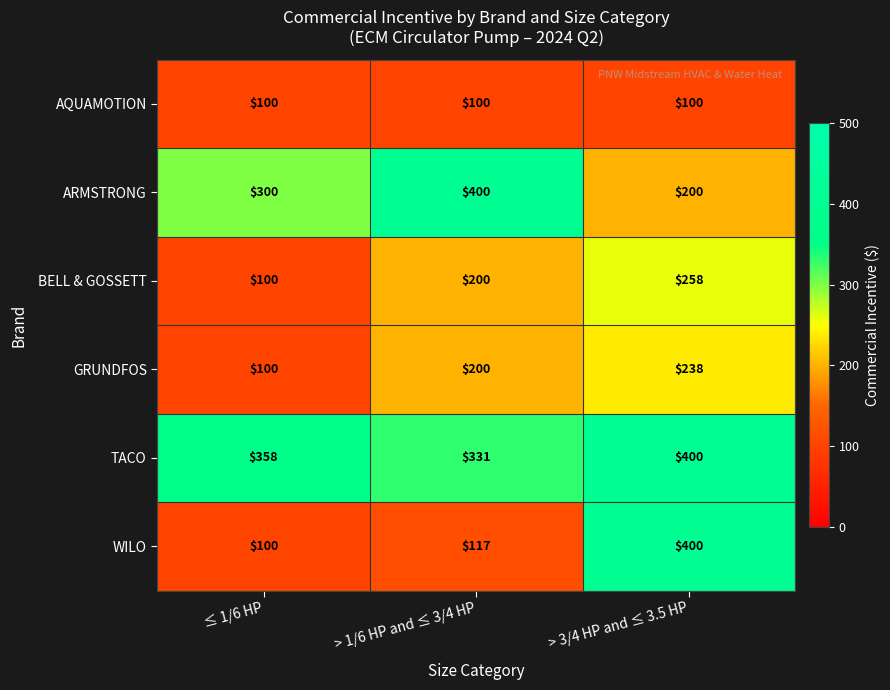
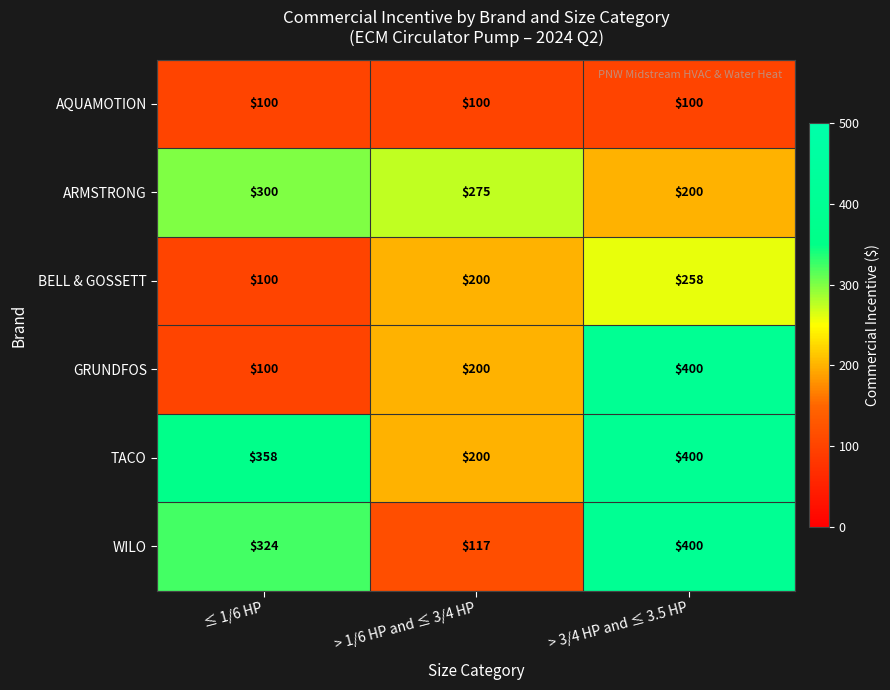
  {
    "AQUAMOTION": {
      "≤ 1/6 HP": "$100",
      "> 1/6 HP and ≤ 3/4 HP": "$100"
    },
    "ARMSTRONG": {
      "≤ 1/6 HP": "$300",
-     "> 1/6 HP and ≤ 3/4 HP": "$400",
+     "> 1/6 HP and ≤ 3/4 HP": "$275",
      "> 3/4 HP and ≤ 3.5 HP": "$200"
    },
    "BELL & GOSSETT": {
      "≤ 1/6 HP": "$100",
      "> 1/6 HP and ≤ 3/4 HP": "$200",
      "> 3/4 HP and ≤ 3.5 HP": "$258"
    },
    "GRUNDFOS": {
      "≤ 1/6 HP": "$100",
      "> 1/6 HP and ≤ 3/4 HP": "$200",
-     "> 3/4 HP and ≤ 3.5 HP": "$238"
+     "> 3/4 HP and ≤ 3.5 HP": "$400"
    },
    "TACO": {
      "≤ 1/6 HP": "$358",
-     "> 1/6 HP and ≤ 3/4 HP": "$331",
+     "> 1/6 HP and ≤ 3/4 HP": "$200",
      "> 3/4 HP and ≤ 3.5 HP": "$400"
    },
    "WILO": {
-     "≤ 1/6 HP": "$100",
+     "≤ 1/6 HP": "$324",
      "> 1/6 HP and ≤ 3/4 HP": "$117",
      "> 3/4 HP and ≤ 3.5 HP": "$400"
    }
  }
